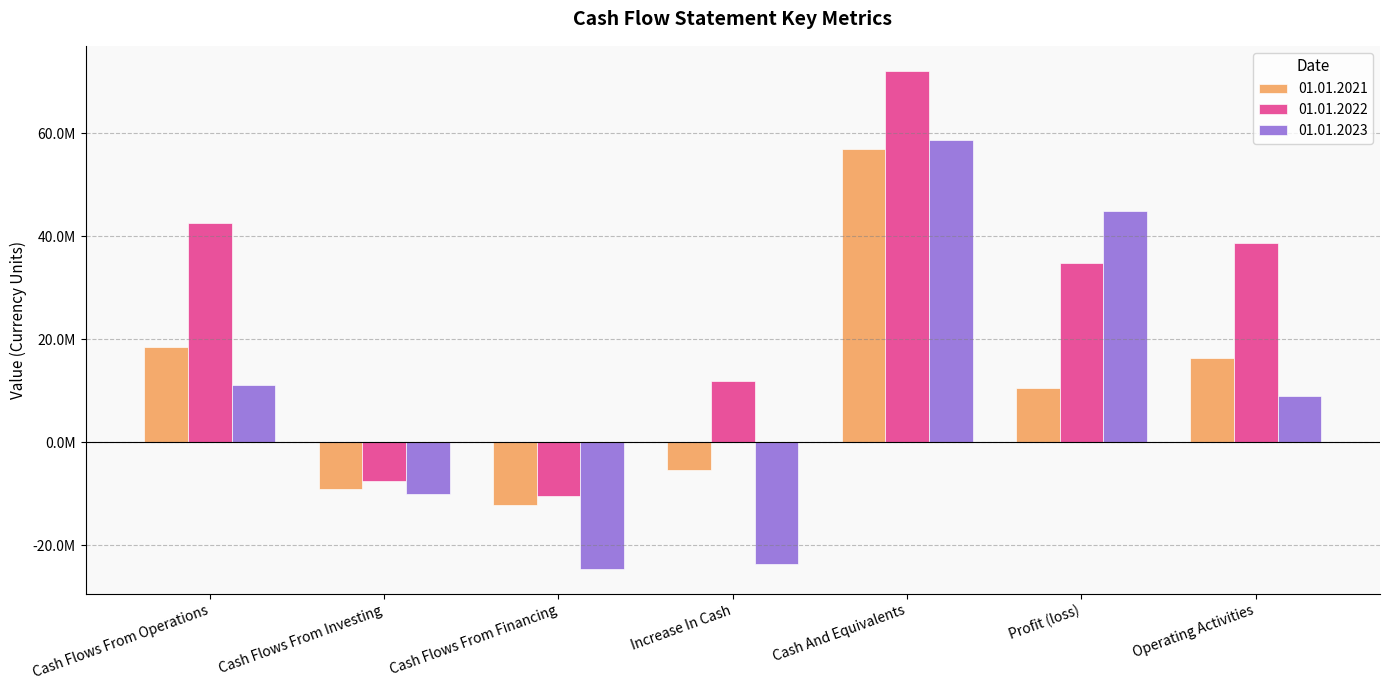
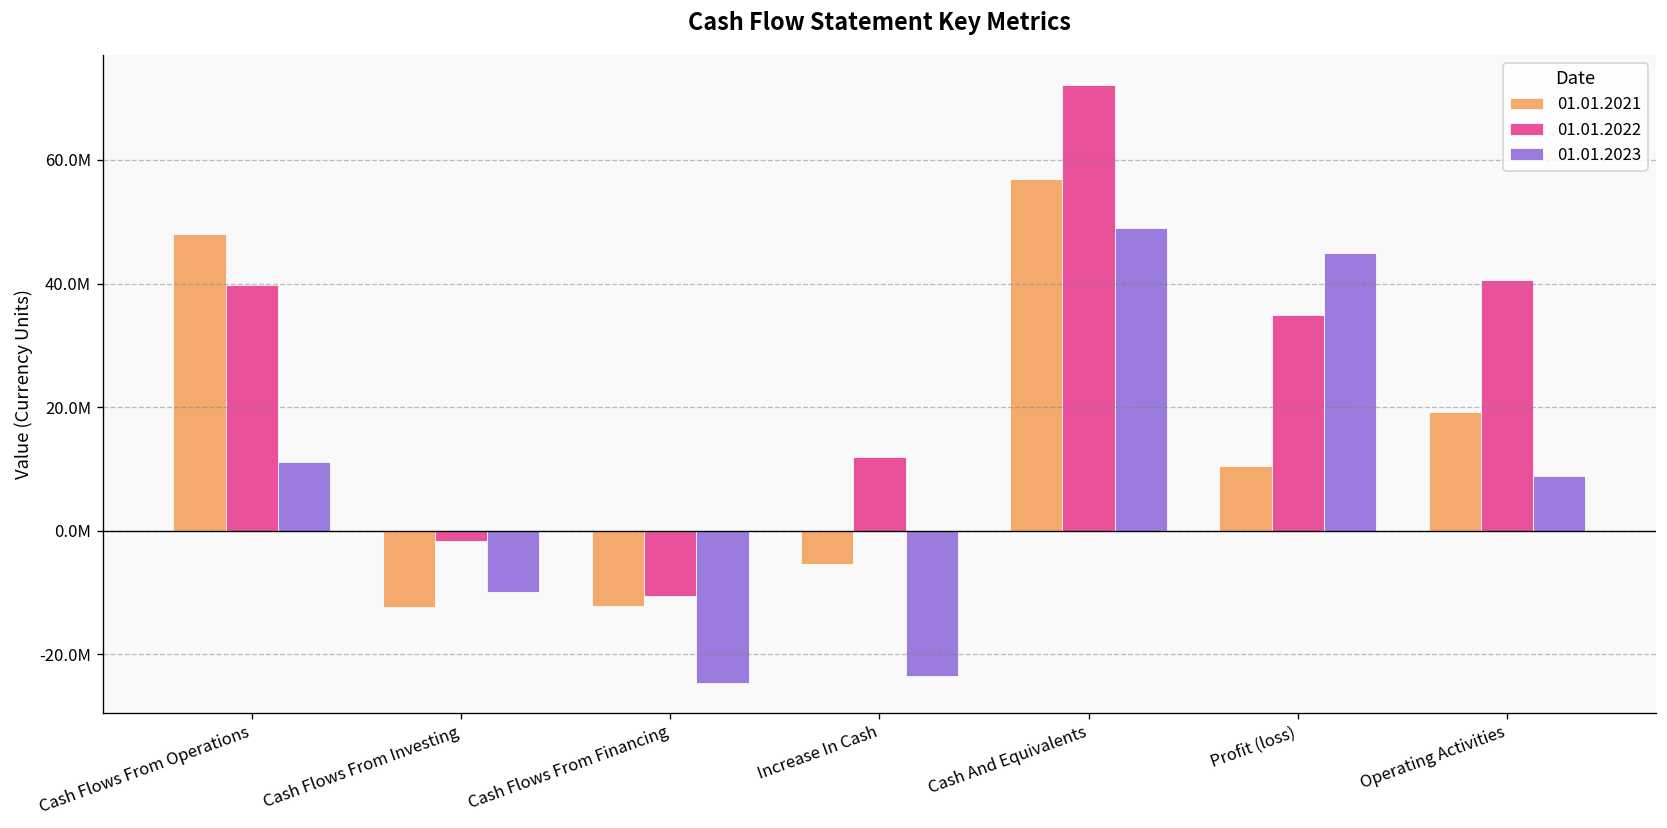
  {
    "01.01.2021": {
-     "Cash Flows From Operations": 18000000,
-     "Cash Flows From Investing": -9000000,
+     "Cash Flows From Operations": 48000000,
+     "Cash Flows From Investing": -12000000,
      "Cash Flows From Financing": -12000000,
      "Increase In Cash": -5000000,
      "Cash And Equivalents": 57000000,
      "Profit (loss)": 11000000,
-     "Operating Activities": 16000000
+     "Operating Activities": 19000000
    },
    "01.01.2022": {
-     "Cash Flows From Operations": 43000000,
-     "Cash Flows From Investing": -8000000,
+     "Cash Flows From Operations": 40000000,
+     "Cash Flows From Investing": -2000000,
      "Cash Flows From Financing": -10000000,
      "Increase In Cash": 12000000,
      "Cash And Equivalents": 72000000,
      "Profit (loss)": 35000000,
-     "Operating Activities": 39000000
+     "Operating Activities": 41000000
    },
    "01.01.2023": {
      "Cash Flows From Operations": 11000000,
      "Cash Flows From Investing": -10000000,
      "Cash Flows From Financing": -25000000,
      "Increase In Cash": -24000000,
-     "Cash And Equivalents": 59000000,
+     "Cash And Equivalents": 49000000,
      "Profit (loss)": 45000000,
      "Operating Activities": 9000000
    }
  }
